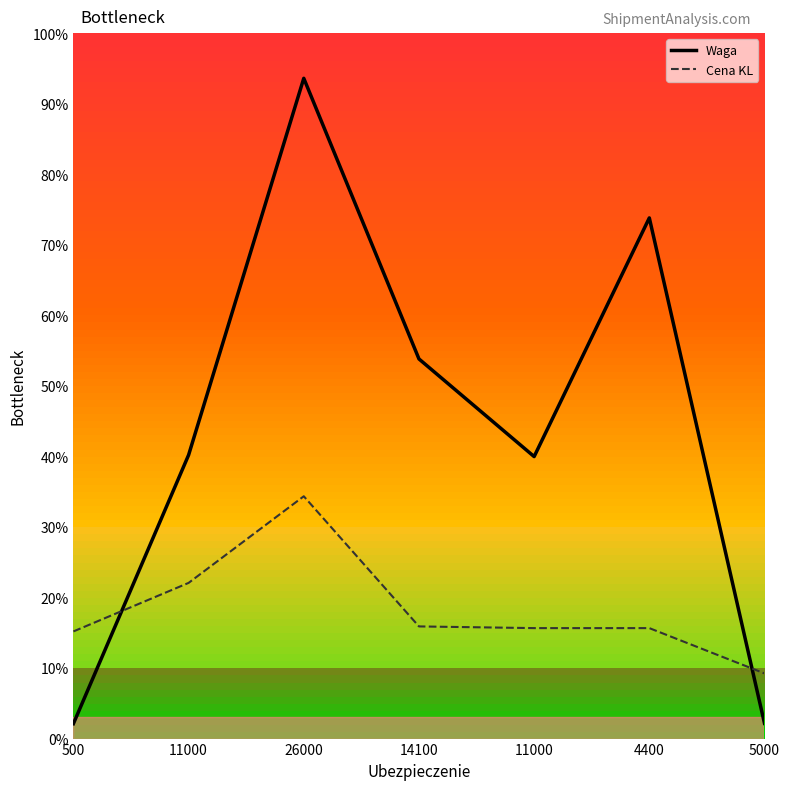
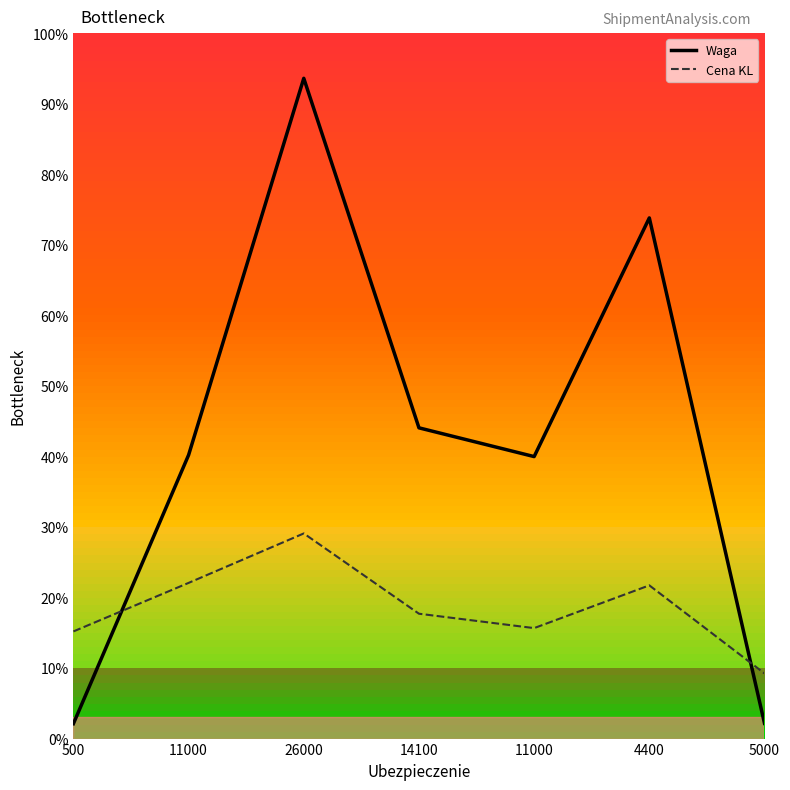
  {
    "Waga": {
      "26000": "94%",
-     "14100": "54%",
+     "14100": "44%",
      "4400": "74%"
    },
    "Cena KL": {
      "500": "15%",
-     "26000": "34%",
-     "14100": "16%",
-     "4400": "16%",
+     "26000": "29%",
+     "14100": "18%",
+     "4400": "22%",
      "5000": "9%"
    }
  }
